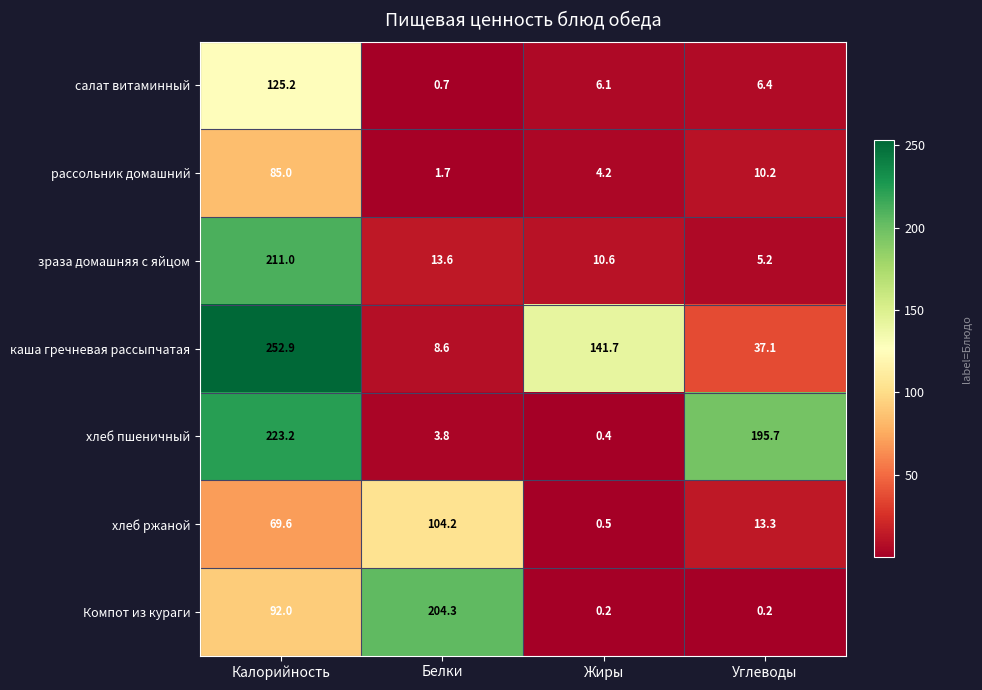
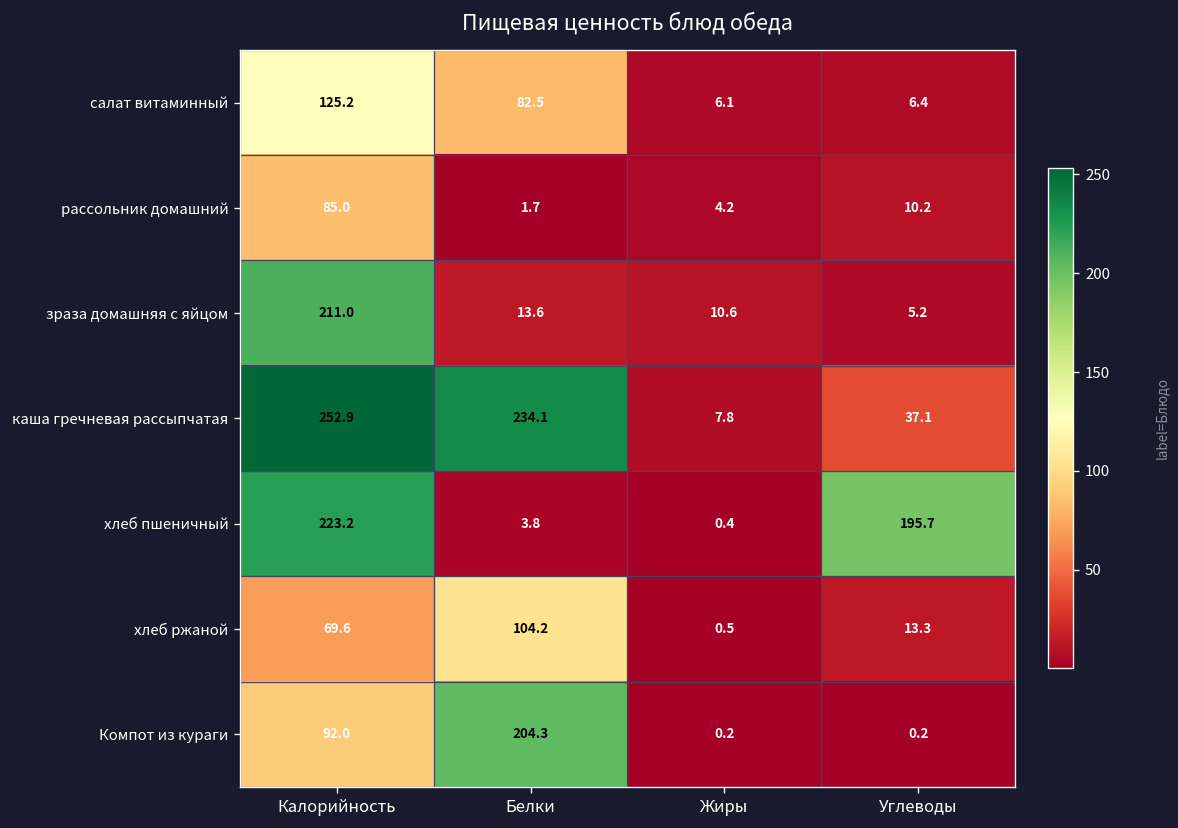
  {
    "салат витаминный": {
      "Калорийность": 125.2,
-     "Белки": 0.7,
+     "Белки": 82.5,
      "Жиры": 6.1,
      "Углеводы": 6.4
    },
    "рассольник домашний": {
      "Калорийность": 85.0,
      "Белки": 1.7,
      "Жиры": 4.2,
      "Углеводы": 10.2
    },
    "зраза домашняя с яйцом": {
      "Калорийность": 211.0,
      "Белки": 13.6,
      "Жиры": 10.6,
      "Углеводы": 5.2
    },
    "каша гречневая рассыпчатая": {
      "Калорийность": 252.9,
-     "Белки": 8.6,
-     "Жиры": 141.7,
+     "Белки": 234.1,
+     "Жиры": 7.8,
      "Углеводы": 37.1
    },
    "хлеб пшеничный": {
      "Калорийность": 223.2,
      "Белки": 3.8,
      "Жиры": 0.4,
      "Углеводы": 195.7
    },
    "хлеб ржаной": {
      "Калорийность": 69.6,
      "Белки": 104.2,
      "Жиры": 0.5,
      "Углеводы": 13.3
    },
    "Компот из кураги": {
      "Калорийность": 92.0,
      "Белки": 204.3,
      "Жиры": 0.2,
      "Углеводы": 0.2
    }
  }
